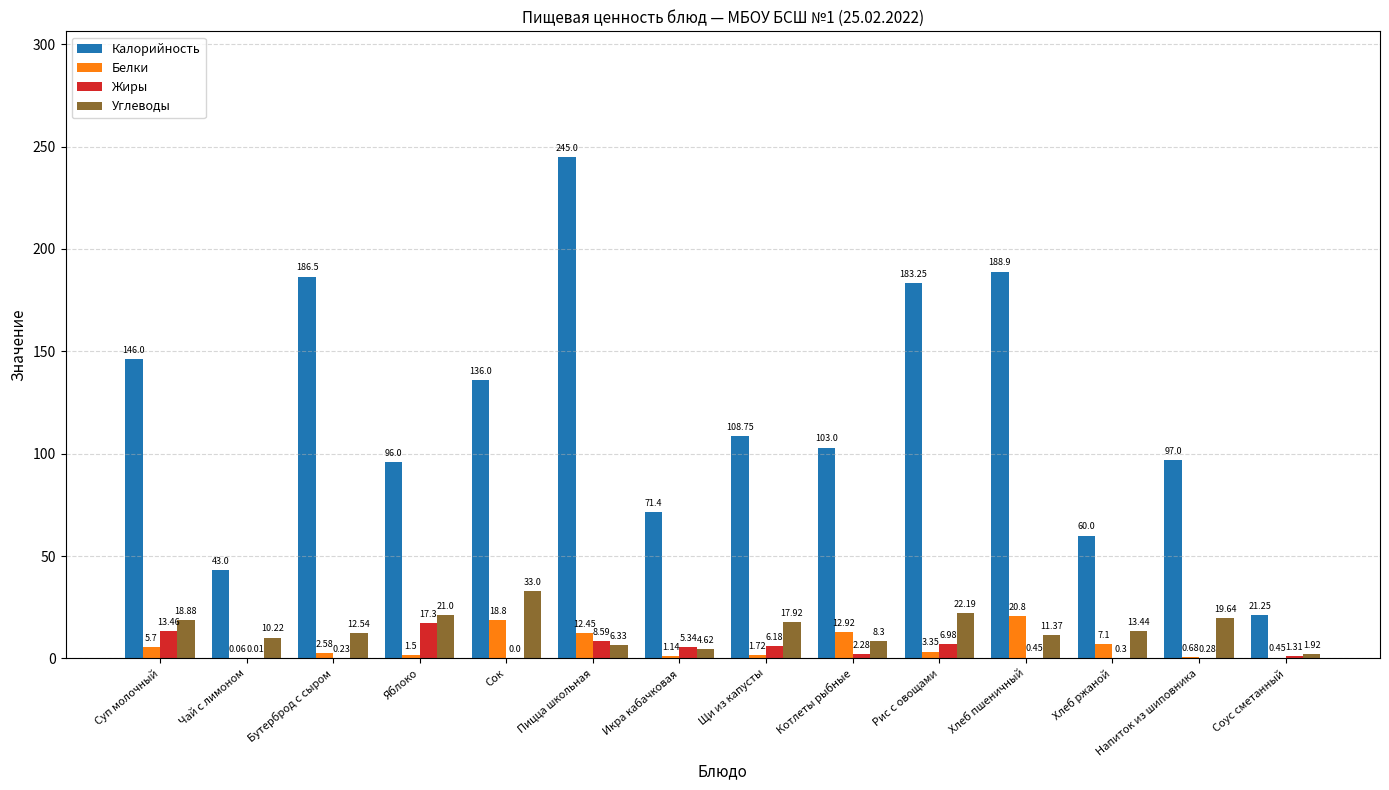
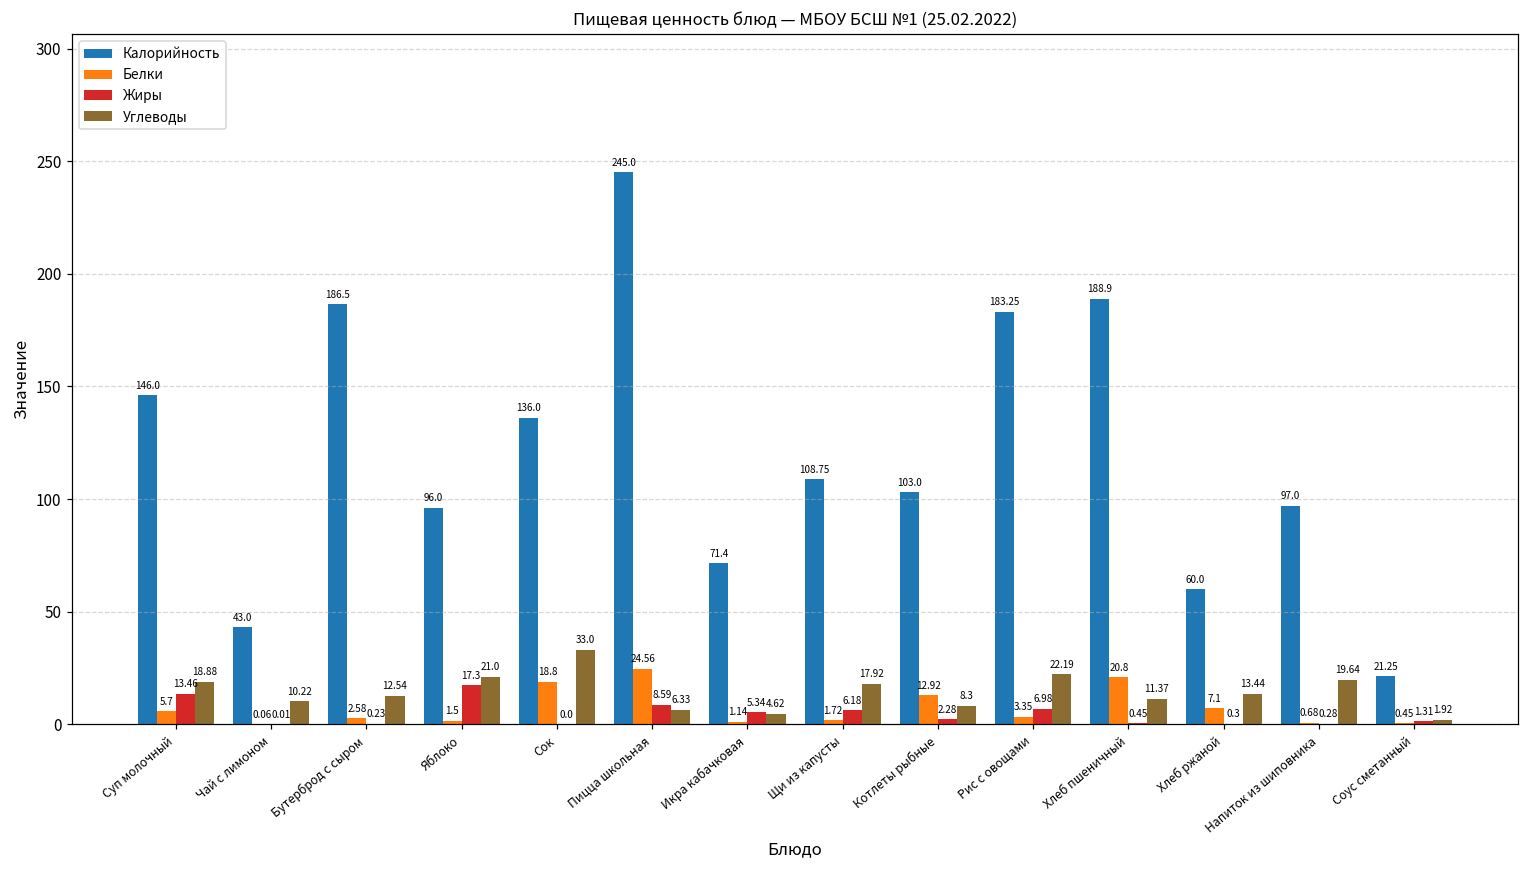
  {
    "Калорийность": {
      "Суп молочный": 146.0,
      "Чай с лимоном": 43.0,
      "Бутерброд с сыром": 186.5,
      "Яблоко": 96.0,
      "Сок": 136.0,
      "Пицца школьная": 245.0,
      "Икра кабачковая": 71.4,
      "Щи из капусты": 108.75,
      "Котлеты рыбные": 103.0,
      "Рис с овощами": 183.25,
      "Хлеб пшеничный": 188.9,
      "Хлеб ржаной": 60.0,
      "Напиток из шиповника": 97.0,
      "Соус сметанный": 21.25
    },
    "Белки": {
      "Суп молочный": 5.7,
      "Чай с лимоном": 0.06,
      "Бутерброд с сыром": 2.58,
      "Яблоко": 1.5,
      "Сок": 18.8,
-     "Пицца школьная": 12.45,
+     "Пицца школьная": 24.56,
      "Икра кабачковая": 1.14,
      "Щи из капусты": 1.72,
      "Котлеты рыбные": 12.92,
      "Рис с овощами": 3.35,
      "Хлеб пшеничный": 20.8,
      "Хлеб ржаной": 7.1,
      "Напиток из шиповника": 0.68,
      "Соус сметанный": 0.45
    },
    "Жиры": {
      "Суп молочный": 13.46,
      "Чай с лимоном": 0.01,
      "Бутерброд с сыром": 0.23,
      "Яблоко": 17.3,
      "Сок": 0.0,
      "Пицца школьная": 8.59,
      "Икра кабачковая": 5.34,
      "Щи из капусты": 6.18,
      "Котлеты рыбные": 2.28,
      "Рис с овощами": 6.98,
      "Хлеб пшеничный": 0.45,
      "Хлеб ржаной": 0.3,
      "Напиток из шиповника": 0.28,
      "Соус сметанный": 1.31
    },
    "Углеводы": {
      "Суп молочный": 18.88,
      "Чай с лимоном": 10.22,
      "Бутерброд с сыром": 12.54,
      "Яблоко": 21.0,
      "Сок": 33.0,
      "Пицца школьная": 6.33,
      "Икра кабачковая": 4.62,
      "Щи из капусты": 17.92,
      "Котлеты рыбные": 8.3,
      "Рис с овощами": 22.19,
      "Хлеб пшеничный": 11.37,
      "Хлеб ржаной": 13.44,
      "Напиток из шиповника": 19.64,
      "Соус сметанный": 1.92
    }
  }
